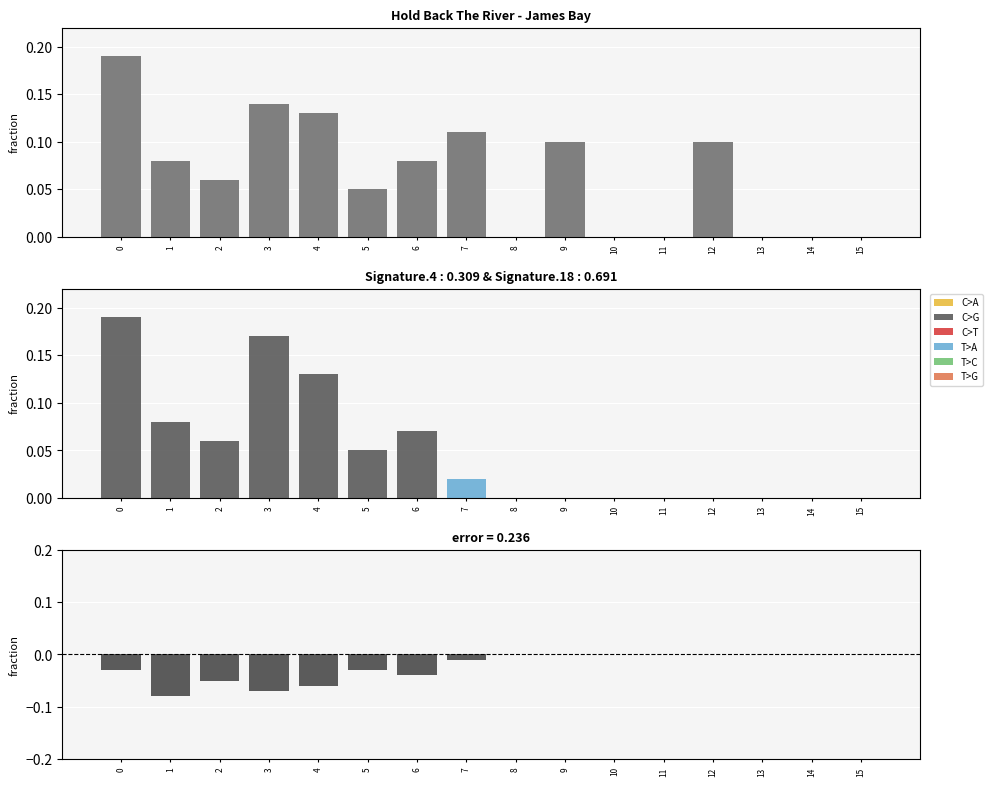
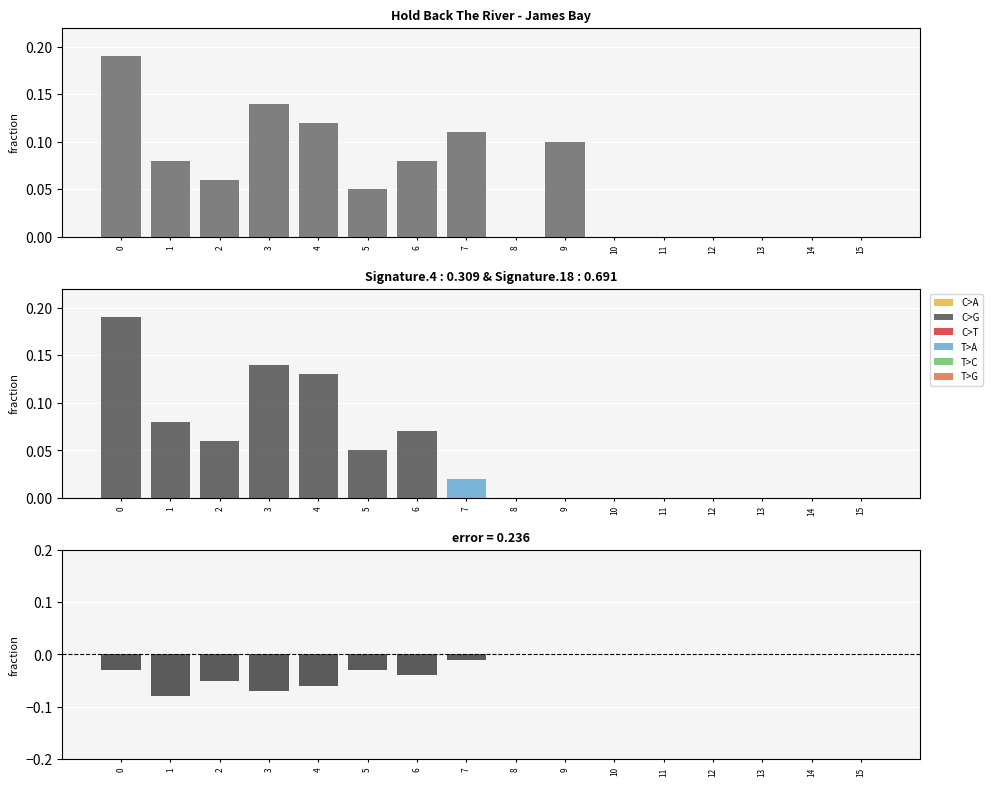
  {
    "Hold Back The River - James Bay": {
      "0": 0.19,
      "1": 0.08,
      "2": 0.06,
      "3": 0.14,
-     "4": 0.13,
+     "4": 0.12,
      "5": 0.05,
      "6": 0.08,
      "7": 0.11,
      "8": 0.00,
      "9": 0.10,
      "10": 0.00,
      "11": 0.00,
-     "12": 0.1,
+     "12": 0.0,
      "13": 0.00,
      "14": 0.00,
      "15": 0.00
    },
    "Signature.4 : 0.309 & Signature.18 : 0.691": {
      "T>G": {
        "0": 0.00,
        "1": 0.00,
        "2": 0.00,
        "3": 0.00,
        "4": 0.00,
        "5": 0.00,
        "6": 0.00,
        "7": 0.00,
        "8": 0.00,
        "9": 0.00,
        "10": 0.00,
        "11": 0.00,
        "12": 0.00,
        "13": 0.00,
        "14": 0.00,
        "15": 0.00
      },
      "C>G": {
        "0": 0.19,
        "1": 0.08,
        "2": 0.06,
-       "3": 0.17,
+       "3": 0.14,
        "4": 0.13,
        "5": 0.05,
        "6": 0.07,
        "7": 0.00,
        "8": 0.00,
        "9": 0.00,
        "10": 0.00,
        "11": 0.00,
        "12": 0.00,
        "13": 0.00,
        "14": 0.00,
        "15": 0.00
      },
      "T>A": {
        "0": 0.00,
        "1": 0.00,
        "2": 0.00,
        "3": 0.00,
        "4": 0.00,
        "5": 0.00,
        "6": 0.00,
        "7": 0.02,
        "8": 0.00,
        "9": 0.00,
        "10": 0.00,
        "11": 0.00,
        "12": 0.00,
        "13": 0.00,
        "14": 0.00,
        "15": 0.00
      }
    },
    "error = 0.236": {
      "0": -0.03,
      "1": -0.08,
      "2": -0.05,
      "3": -0.07,
      "4": -0.06,
      "5": -0.03,
      "6": -0.04,
      "7": -0.01,
      "8": 0.00,
      "9": 0.00,
      "10": 0.00,
      "11": 0.00,
      "12": 0.00,
      "13": 0.00,
      "14": 0.00,
      "15": 0.00
    }
  }
